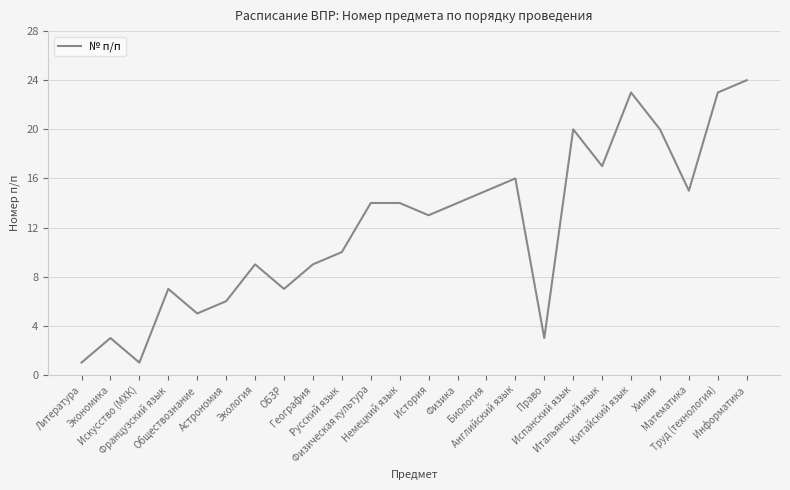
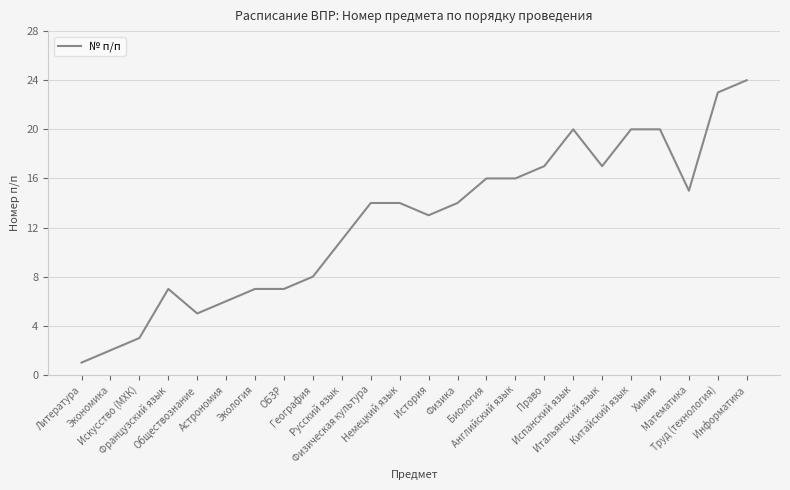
  {
    "Литература": 1,
-   "Экономика": 3,
-   "Искусство (МХК)": 1,
+   "Экономика": 2,
+   "Искусство (МХК)": 3,
    "Французский язык": 7,
    "Обществознание": 5,
    "Астрономия": 6,
-   "Экология": 9,
+   "Экология": 7,
    "ОБЗР": 7,
-   "География": 9,
-   "Русский язык": 10,
+   "География": 8,
+   "Русский язык": 11,
    "Физическая культура": 14,
    "Немецкий язык": 14,
    "История": 13,
    "Физика": 14,
-   "Биология": 15,
+   "Биология": 16,
    "Английский язык": 16,
-   "Право": 3,
+   "Право": 17,
    "Испанский язык": 20,
    "Итальянский язык": 17,
-   "Китайский язык": 23,
+   "Китайский язык": 20,
    "Химия": 20,
    "Математика": 15,
    "Труд (технология)": 23,
    "Информатика": 24
  }
